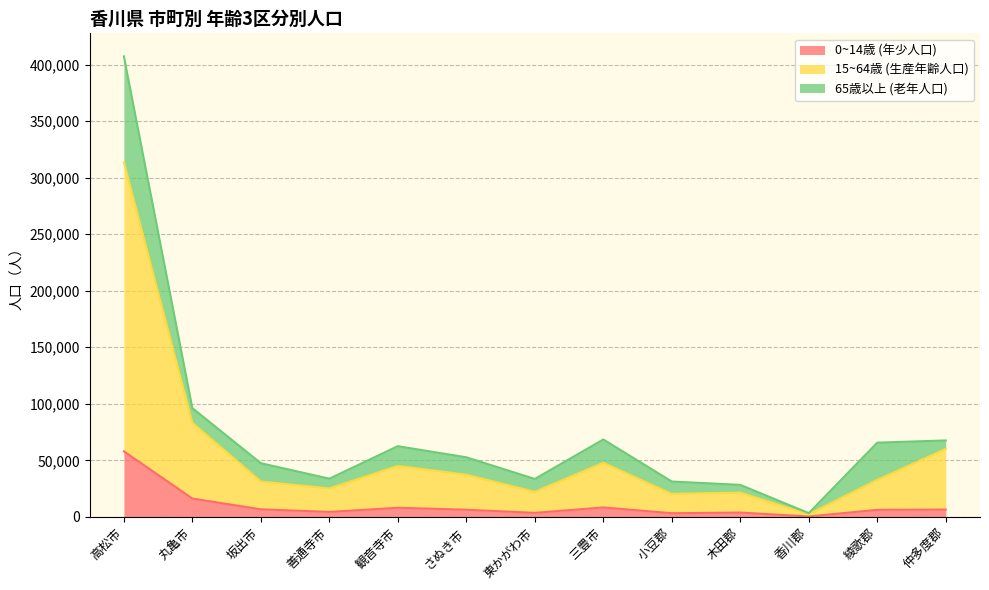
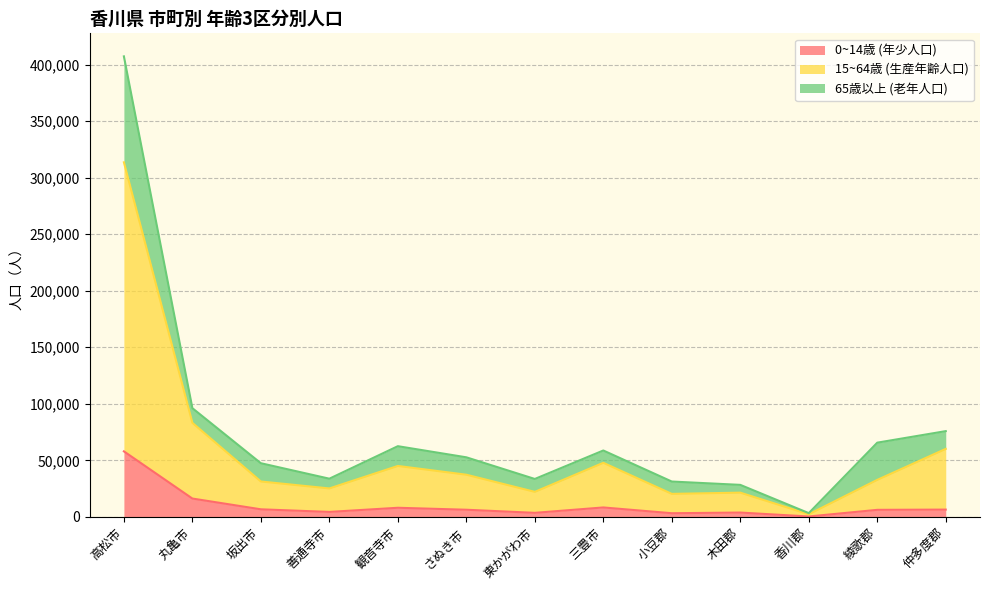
  {
    "0~14歳 (年少人口)": {
      "高松市": "58,000",
      "丸亀市": "16,000",
      "坂出市": "7,000",
      "善通寺市": "4,000",
      "観音寺市": "8,000",
      "さぬき市": "6,000",
      "東かがわ市": "4,000",
      "三豊市": "8,000",
      "小豆郡": "3,000",
      "木田郡": "4,000",
      "綾歌郡": "6,000",
      "仲多度郡": "6,000"
    },
    "15~64歳 (生産年齢人口)": {
      "高松市": "256,000",
      "丸亀市": "67,000",
      "坂出市": "25,000",
      "善通寺市": "21,000",
      "観音寺市": "37,000",
      "さぬき市": "31,000",
      "東かがわ市": "19,000",
      "三豊市": "39,000",
      "小豆郡": "17,000",
      "木田郡": "18,000",
      "綾歌郡": "27,000",
      "仲多度郡": "54,000"
    },
    "65歳以上 (老年人口)": {
      "高松市": "94,000",
      "丸亀市": "13,000",
      "坂出市": "16,000",
      "善通寺市": "9,000",
      "観音寺市": "17,000",
      "さぬき市": "15,000",
      "東かがわ市": "11,000",
-     "三豊市": "21,000",
+     "三豊市": "11,000",
      "小豆郡": "11,000",
      "木田郡": "7,000",
      "綾歌郡": "33,000",
-     "仲多度郡": "7,000"
+     "仲多度郡": "16,000"
    }
  }
